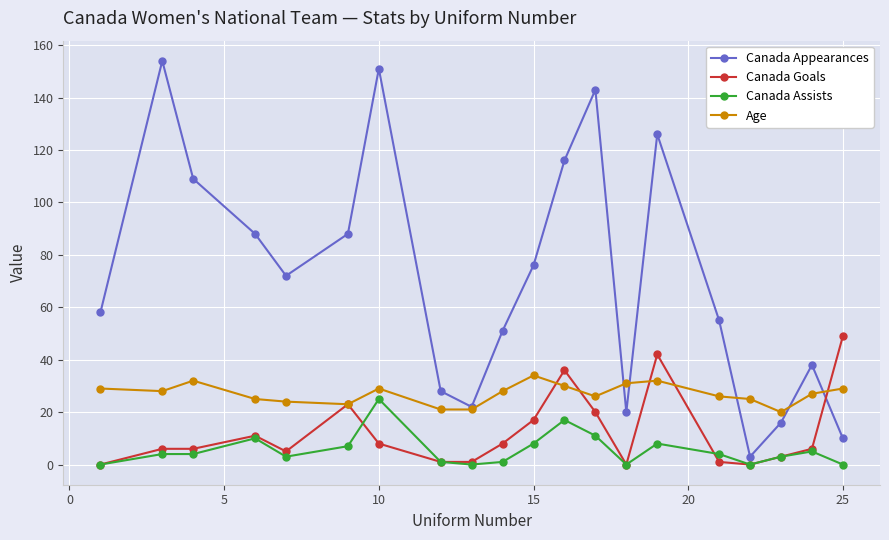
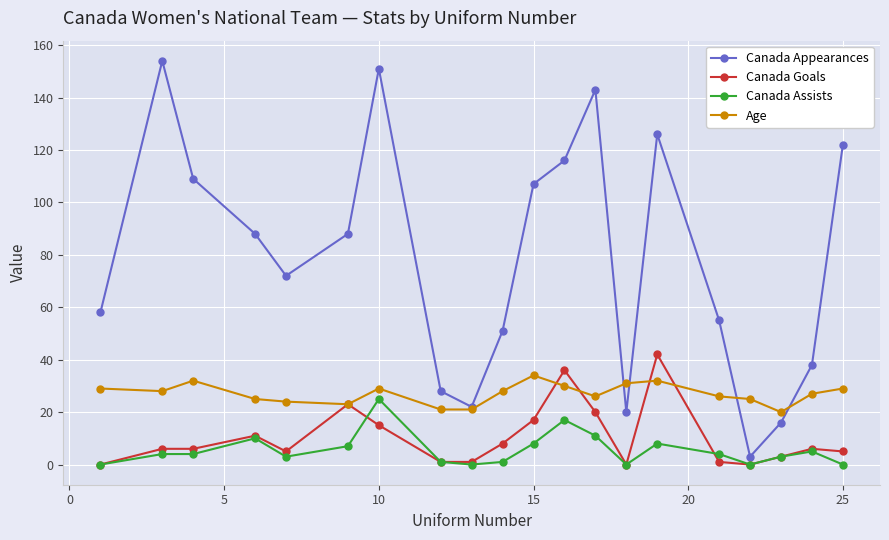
  {
    "Canada Appearances": {
      "10": 151,
-     "15": 76,
-     "25": 10
+     "15": 107,
+     "25": 122
    },
    "Canada Goals": {
-     "10": 8,
+     "10": 15,
      "15": 17,
-     "25": 49
+     "25": 5
    },
    "Canada Assists": {
      "10": 25,
      "15": 8,
      "25": 0
    },
    "Age": {
      "10": 29,
      "15": 34,
      "25": 29
    }
  }
